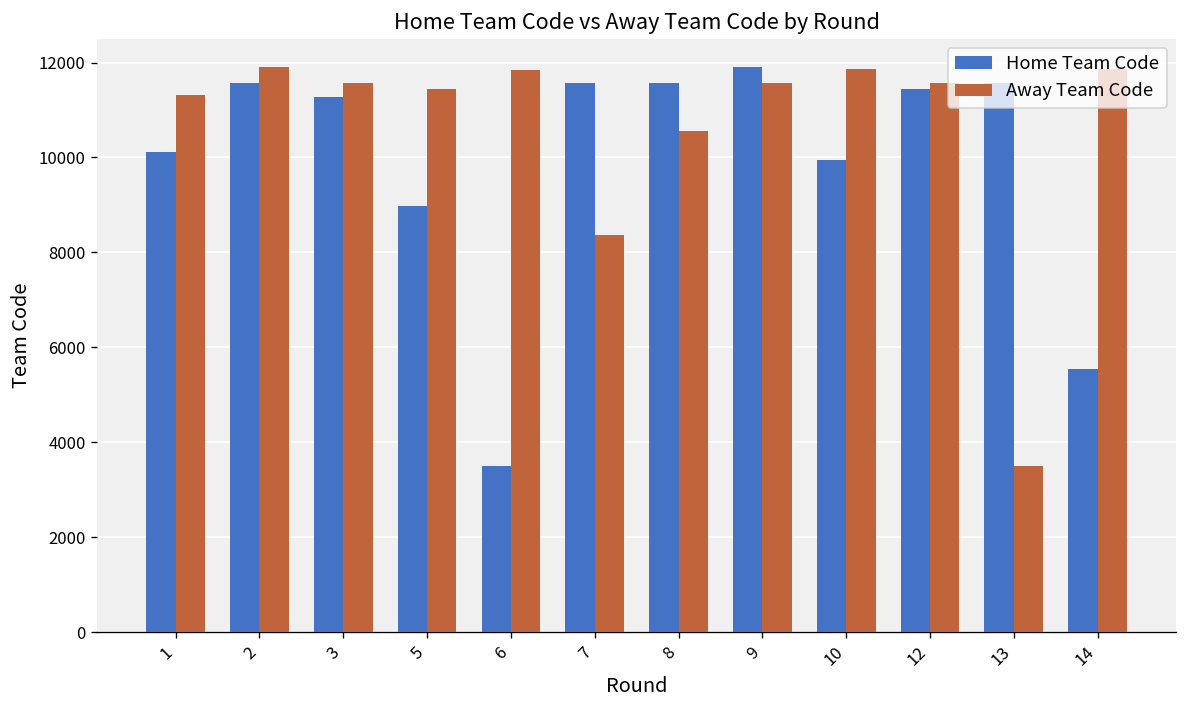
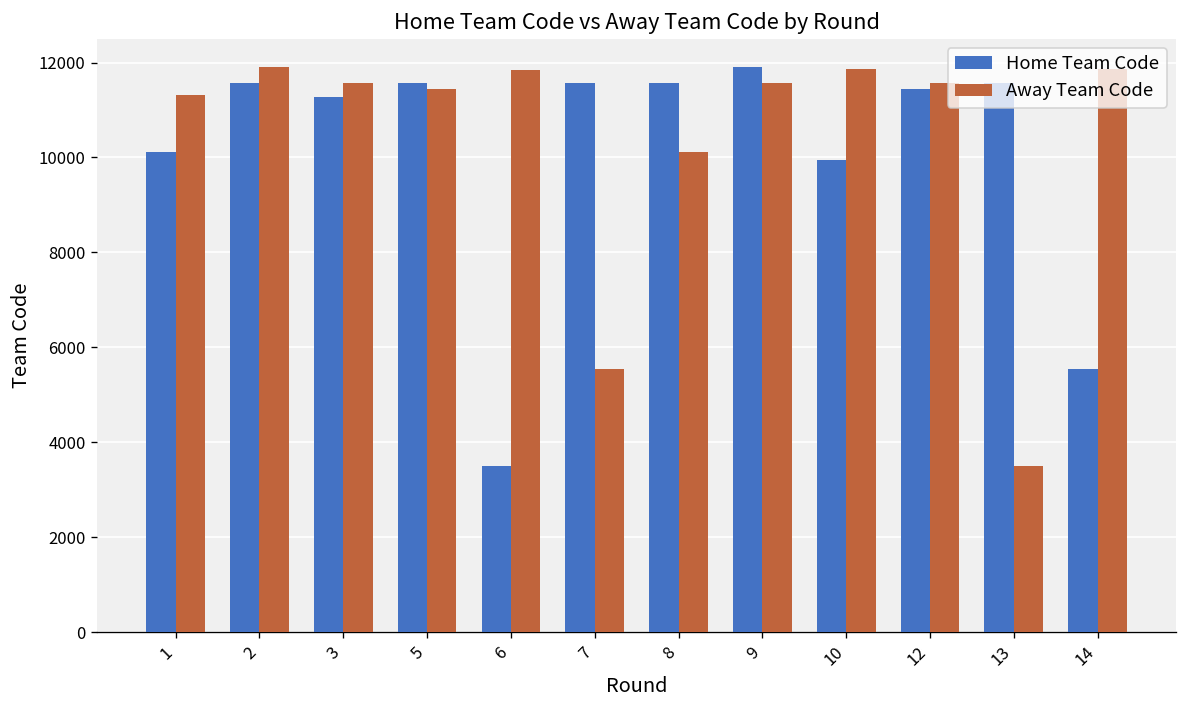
  {
    "Home Team Code": {
      "1": 10100,
      "2": 11600,
      "3": 11300,
-     "5": 9000,
+     "5": 11600,
      "6": 3500,
      "7": 11600,
      "8": 11600,
      "9": 11900,
      "10": 9900,
      "12": 11400,
      "14": 5500
    },
    "Away Team Code": {
      "1": 11300,
      "2": 11900,
      "3": 11600,
      "5": 11400,
      "6": 11800,
-     "7": 8400,
-     "8": 10600,
+     "7": 5500,
+     "8": 10100,
      "9": 11600,
      "10": 11900,
      "12": 11600,
      "13": 3500
    }
  }
